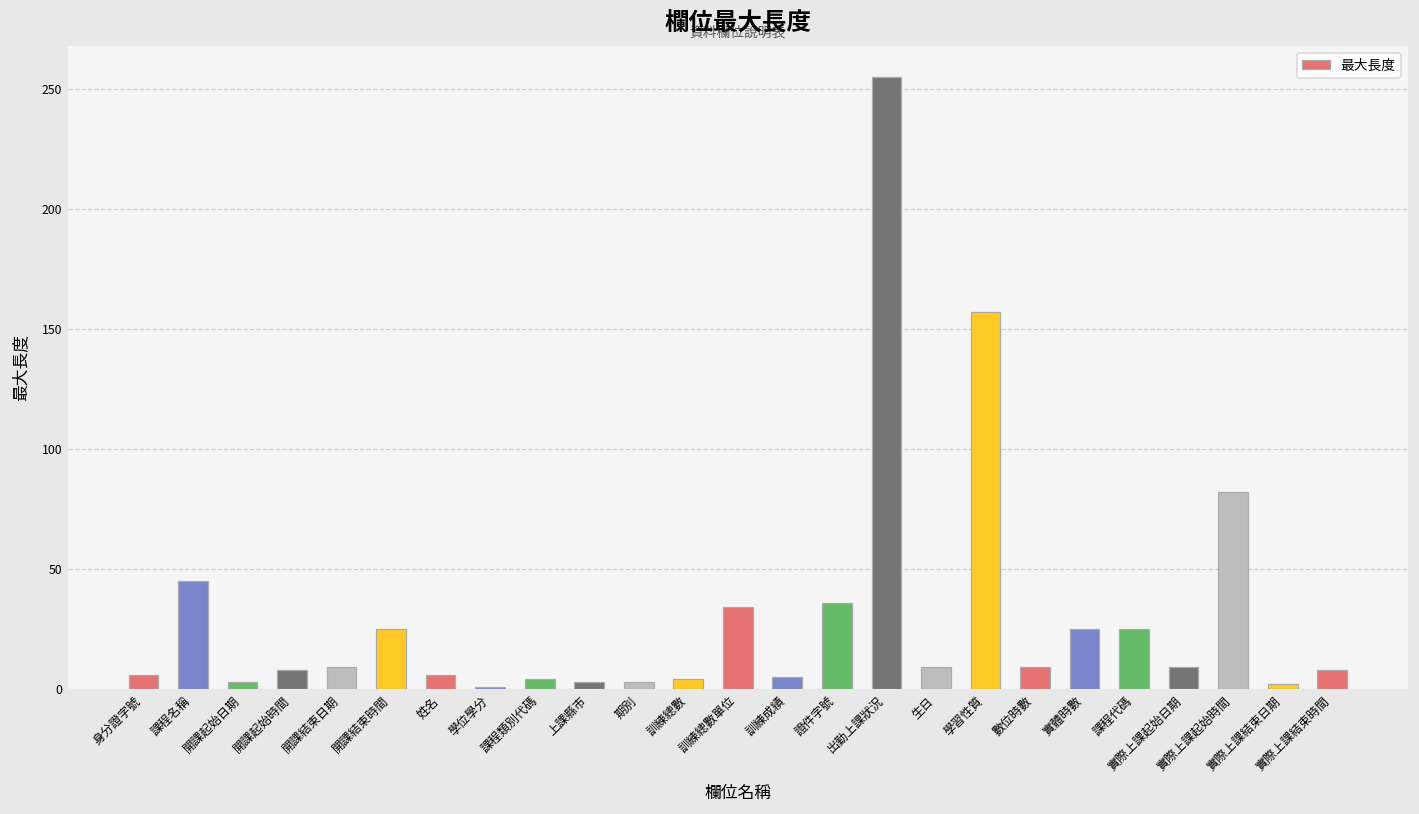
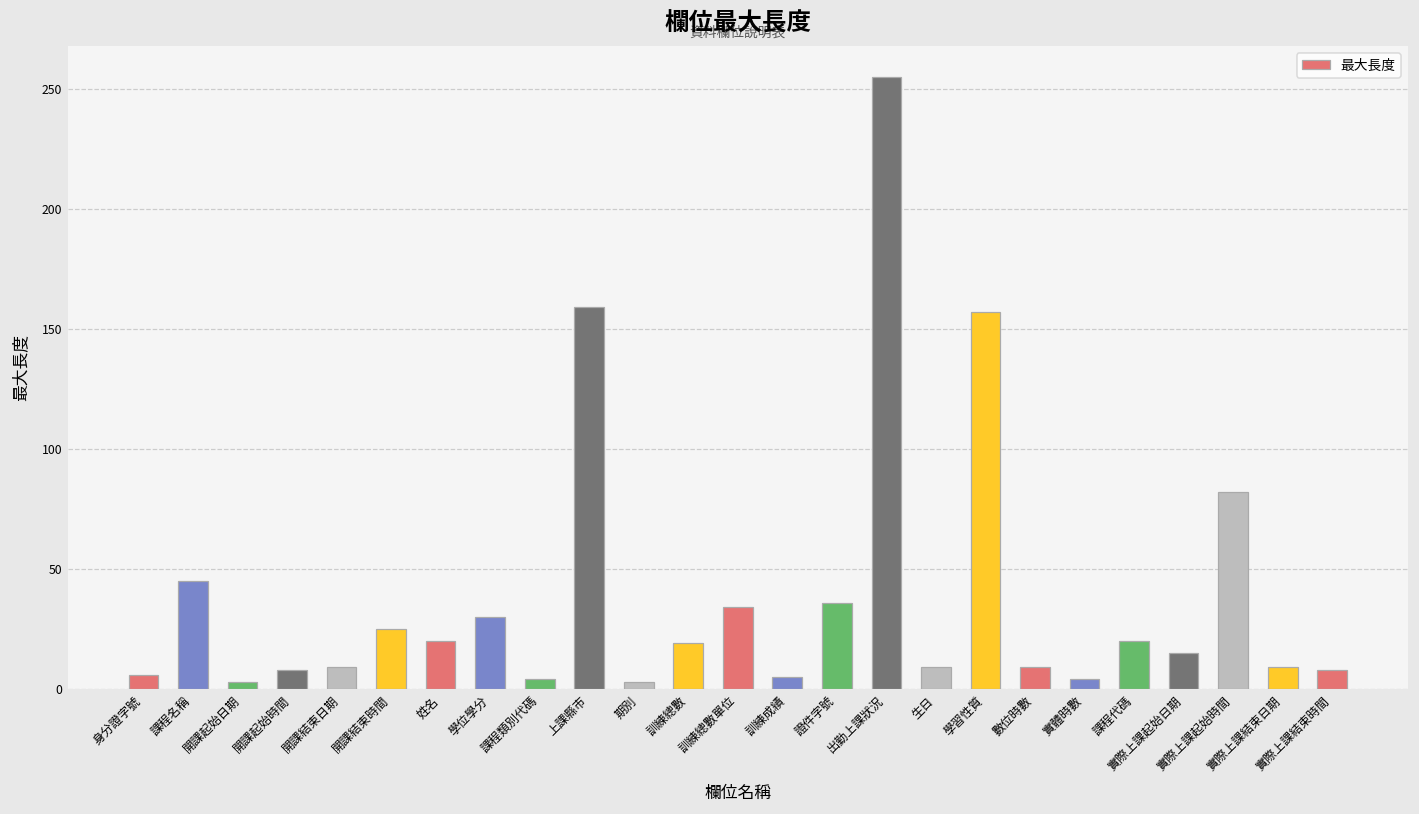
  {
    "身分證字號": 6,
    "課程名稱": 45,
    "開課起始日期": 3,
    "開課起始時間": 8,
    "開課結束日期": 9,
    "開課結束時間": 25,
-   "姓名": 6,
-   "學位學分": 1,
+   "姓名": 20,
+   "學位學分": 30,
    "課程類別代碼": 4,
-   "上課縣市": 3,
+   "上課縣市": 159,
    "期別": 3,
-   "訓練總數": 4,
+   "訓練總數": 19,
    "訓練總數單位": 34,
    "訓練成績": 5,
    "證件字號": 36,
    "出勤上課狀況": 255,
    "生日": 9,
    "學習性質": 157,
    "數位時數": 9,
-   "實體時數": 25,
-   "課程代碼": 25,
-   "實際上課起始日期": 9,
+   "實體時數": 4,
+   "課程代碼": 20,
+   "實際上課起始日期": 15,
    "實際上課起始時間": 82,
-   "實際上課結束日期": 2,
+   "實際上課結束日期": 9,
    "實際上課結束時間": 8
  }
